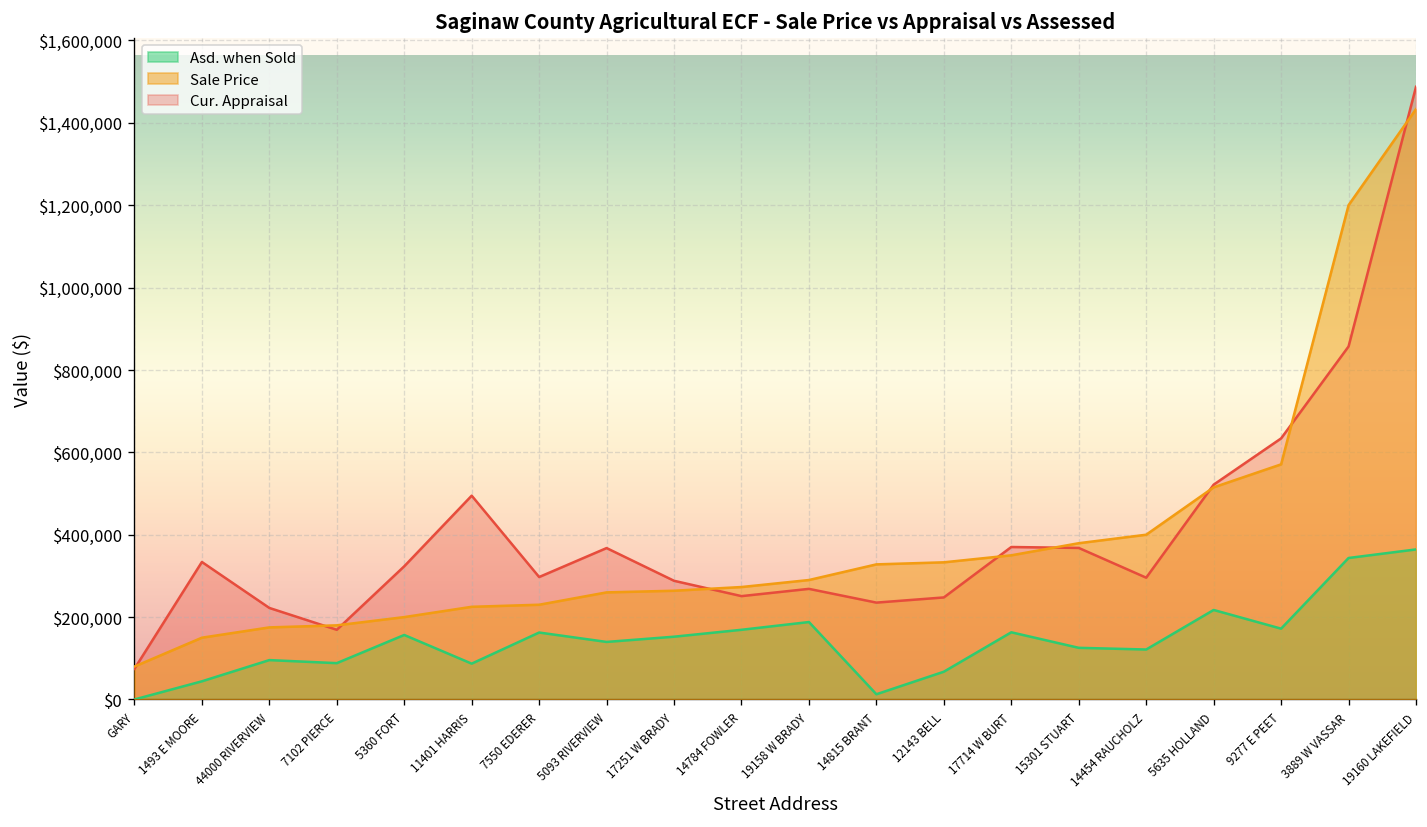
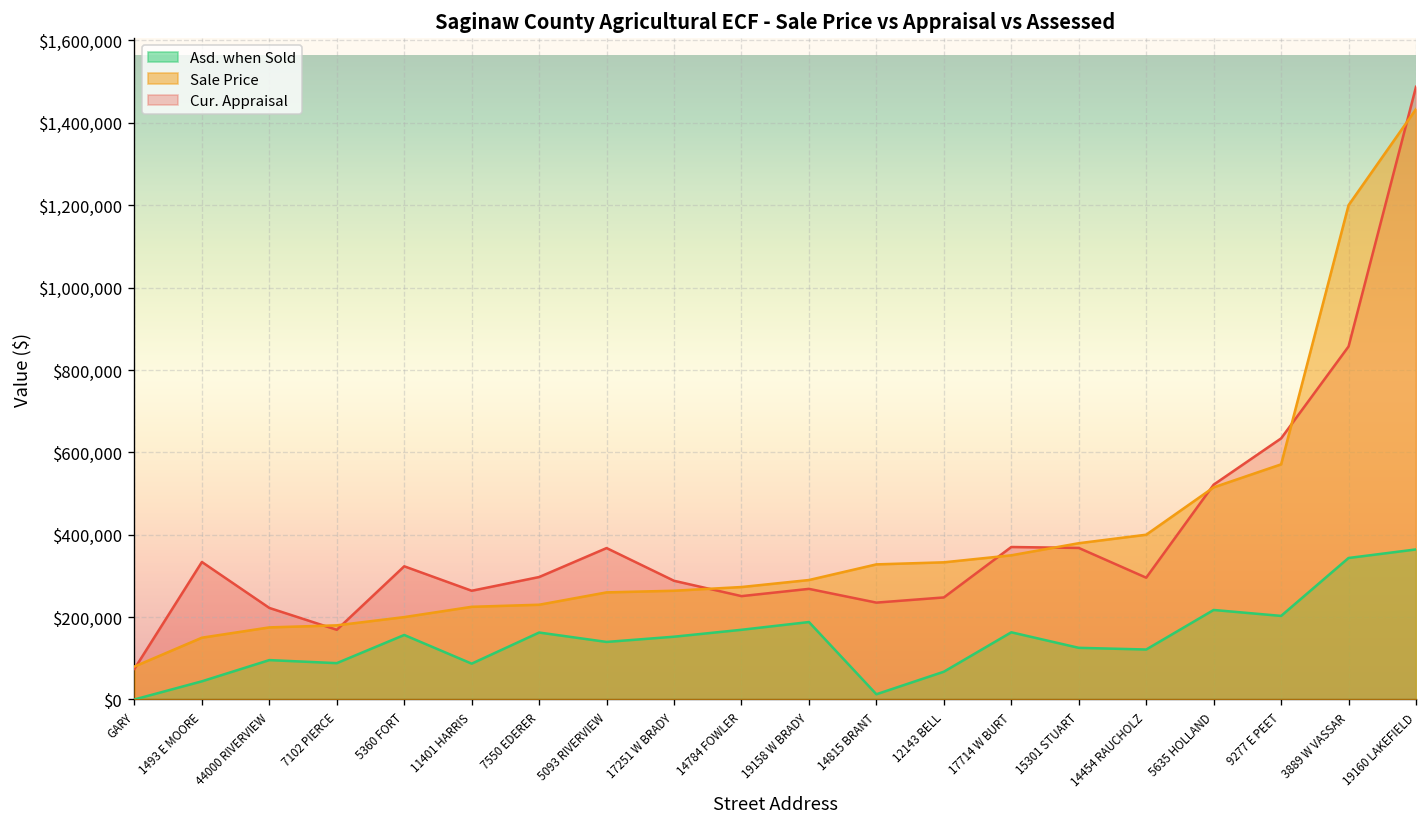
  {
    "Asd. when Sold": {
      "GARY": "$0",
      "1493 E MOORE": "$40,000",
      "44000 RIVERVIEW": "$100,000",
      "7102 PIERCE": "$90,000",
      "5360 FORT": "$160,000",
      "11401 HARRIS": "$90,000",
      "7550 EDERER": "$160,000",
      "5093 RIVERVIEW": "$140,000",
      "17251 W BRADY": "$150,000",
      "14784 FOWLER": "$170,000",
      "19158 W BRADY": "$190,000",
      "14815 BRANT": "$10,000",
      "12143 BELL": "$70,000",
      "17714 W BURT": "$160,000",
      "15301 STUART": "$130,000",
      "14454 RAUCHOLZ": "$120,000",
      "5635 HOLLAND": "$220,000",
-     "9277 E PEET": "$170,000",
+     "9277 E PEET": "$200,000",
      "3889 W VASSAR": "$340,000",
      "19160 LAKEFIELD": "$360,000"
    },
    "Sale Price": {
      "1493 E MOORE": "$150,000",
      "44000 RIVERVIEW": "$180,000",
      "7102 PIERCE": "$180,000",
      "5360 FORT": "$200,000",
      "11401 HARRIS": "$230,000",
      "7550 EDERER": "$230,000",
      "5093 RIVERVIEW": "$260,000",
      "17251 W BRADY": "$260,000",
      "14784 FOWLER": "$270,000",
      "19158 W BRADY": "$290,000",
      "14815 BRANT": "$330,000",
      "12143 BELL": "$330,000",
      "17714 W BURT": "$350,000",
      "15301 STUART": "$380,000",
      "14454 RAUCHOLZ": "$400,000",
      "9277 E PEET": "$570,000",
      "3889 W VASSAR": "$1,200,000",
      "19160 LAKEFIELD": "$1,430,000"
    },
    "Cur. Appraisal": {
      "1493 E MOORE": "$330,000",
      "44000 RIVERVIEW": "$220,000",
      "7102 PIERCE": "$170,000",
      "5360 FORT": "$320,000",
-     "11401 HARRIS": "$490,000",
+     "11401 HARRIS": "$260,000",
      "7550 EDERER": "$300,000",
      "5093 RIVERVIEW": "$370,000",
      "17251 W BRADY": "$290,000",
      "14784 FOWLER": "$250,000",
      "19158 W BRADY": "$270,000",
      "14815 BRANT": "$240,000",
      "12143 BELL": "$250,000",
      "17714 W BURT": "$370,000",
      "15301 STUART": "$370,000",
      "14454 RAUCHOLZ": "$300,000",
      "9277 E PEET": "$630,000",
      "3889 W VASSAR": "$860,000",
      "19160 LAKEFIELD": "$1,490,000"
    }
  }
